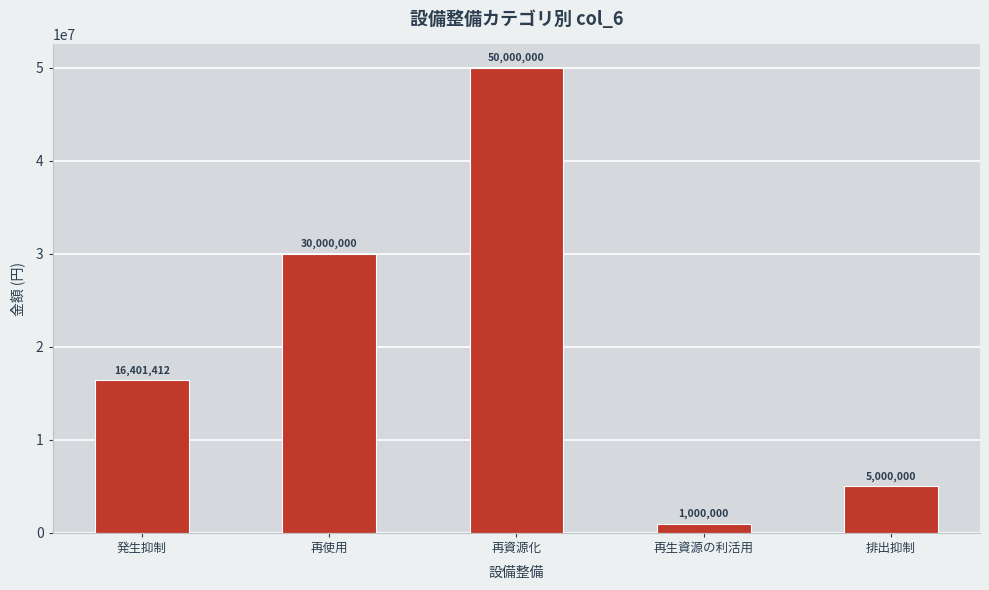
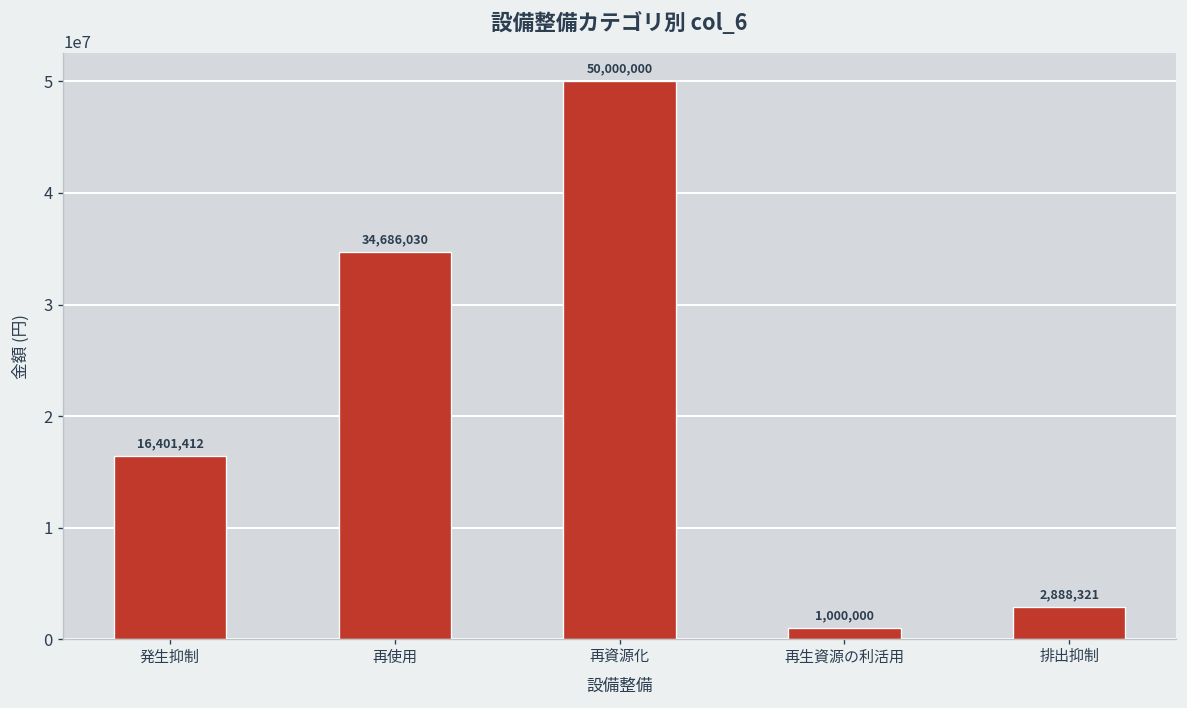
  {
    "発生抑制": "16,401,412",
-   "再使用": "30,000,000",
+   "再使用": "34,686,030",
    "再資源化": "50,000,000",
    "再生資源の利活用": "1,000,000",
-   "排出抑制": "5,000,000"
+   "排出抑制": "2,888,321"
  }
